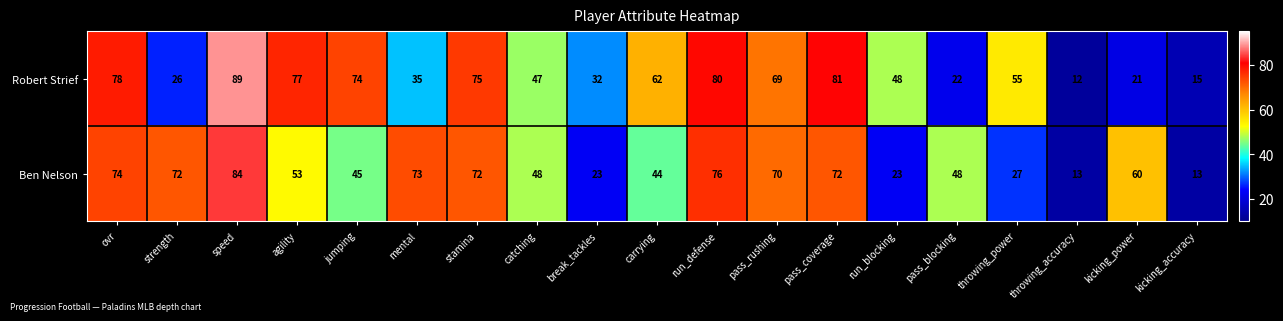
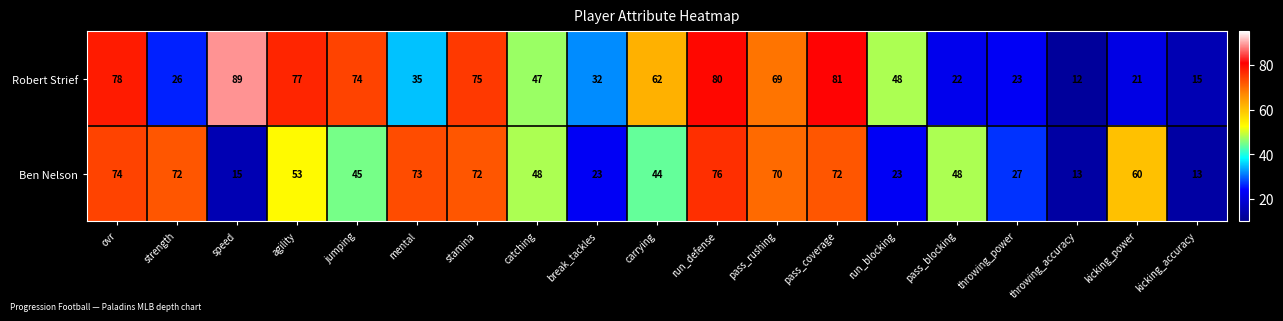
  {
    "Robert Strief": {
      "ovr": 78,
      "strength": 26,
      "speed": 89,
      "agility": 77,
      "jumping": 74,
      "mental": 35,
      "stamina": 75,
      "catching": 47,
      "break_tackles": 32,
      "carrying": 62,
      "run_defense": 80,
      "pass_rushing": 69,
      "pass_coverage": 81,
      "run_blocking": 48,
      "pass_blocking": 22,
-     "throwing_power": 55,
+     "throwing_power": 23,
      "throwing_accuracy": 12,
      "kicking_power": 21,
      "kicking_accuracy": 15
    },
    "Ben Nelson": {
      "ovr": 74,
      "strength": 72,
-     "speed": 84,
+     "speed": 15,
      "agility": 53,
      "jumping": 45,
      "mental": 73,
      "stamina": 72,
      "catching": 48,
      "break_tackles": 23,
      "carrying": 44,
      "run_defense": 76,
      "pass_rushing": 70,
      "pass_coverage": 72,
      "run_blocking": 23,
      "pass_blocking": 48,
      "throwing_power": 27,
      "throwing_accuracy": 13,
      "kicking_power": 60,
      "kicking_accuracy": 13
    }
  }
